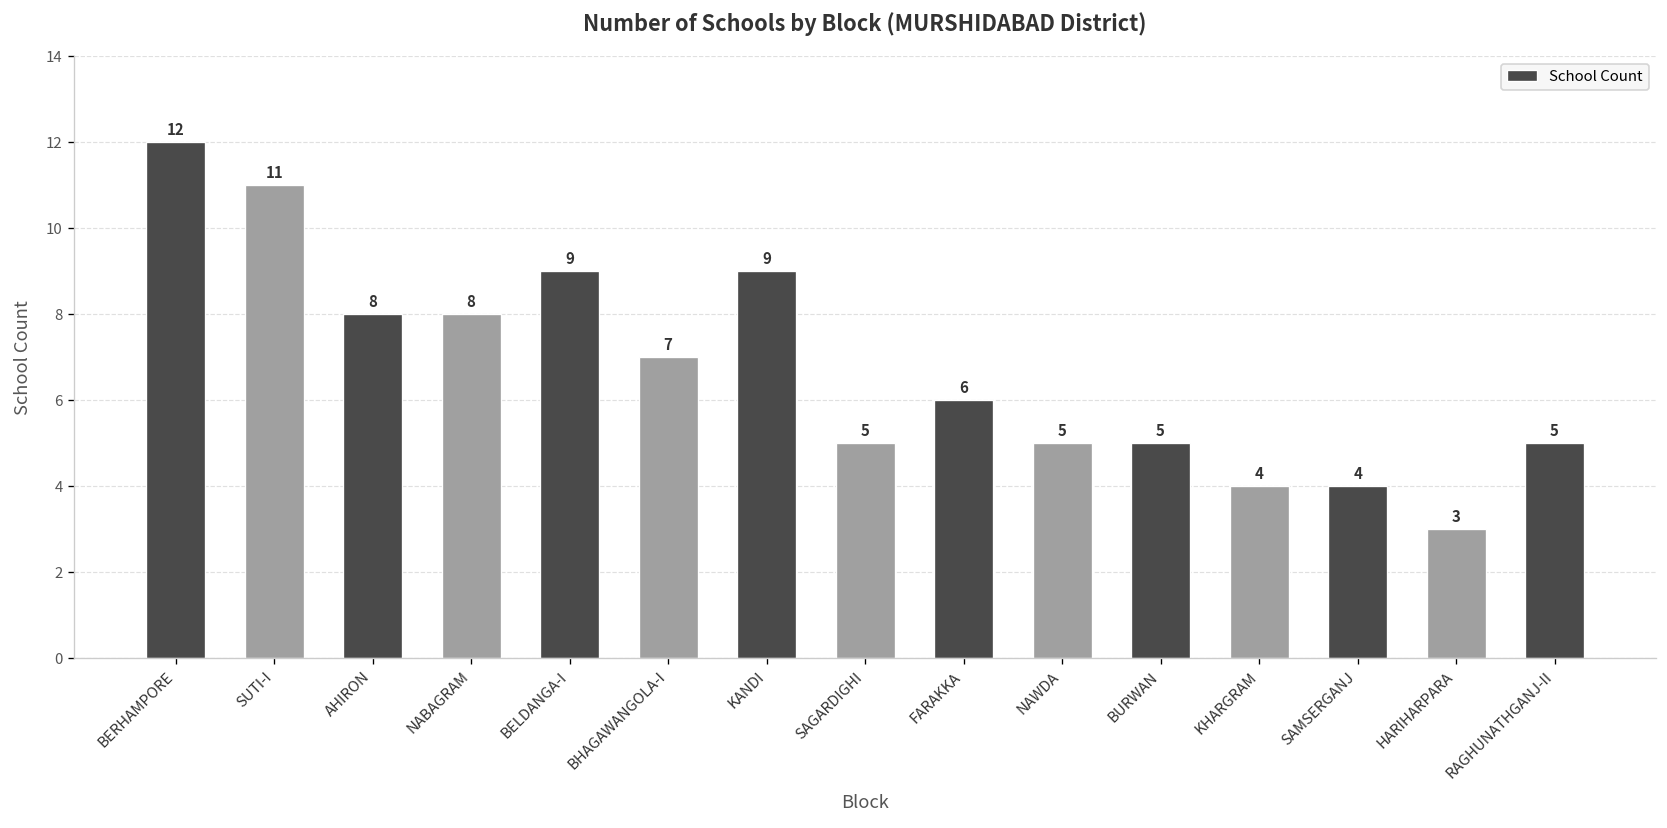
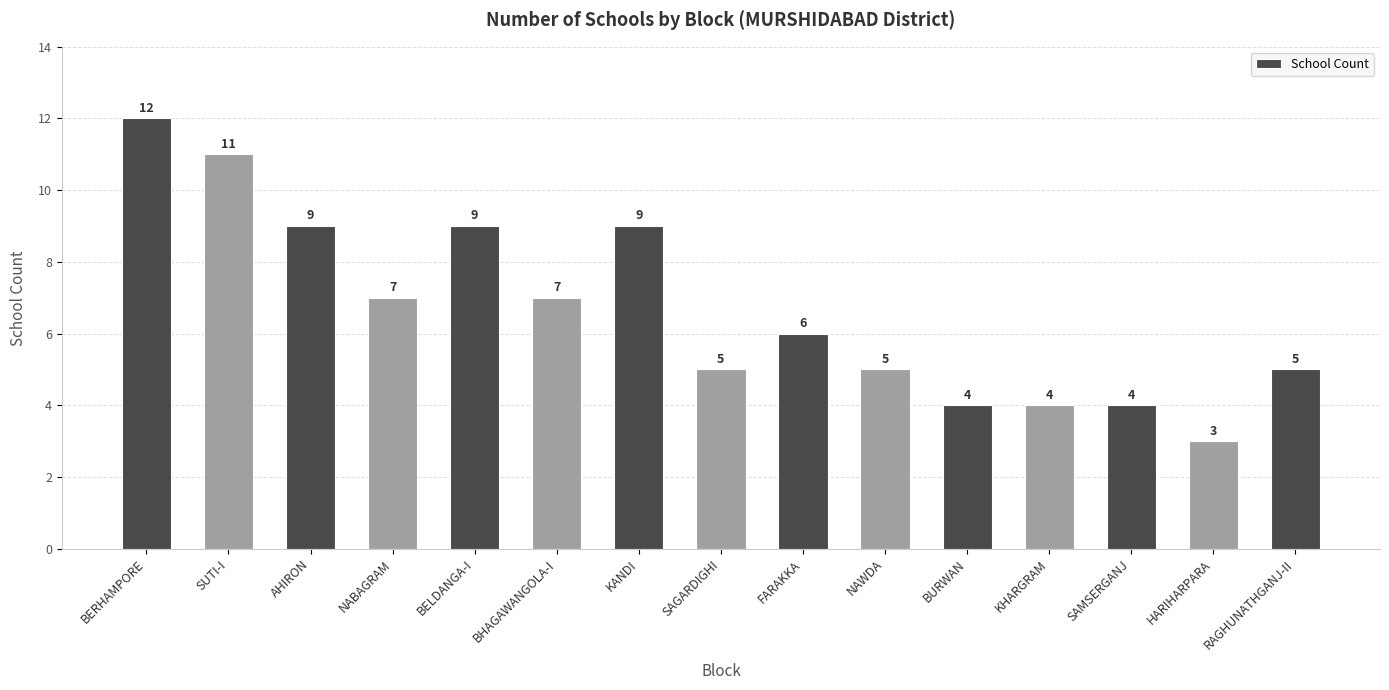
  {
    "BERHAMPORE": 12,
    "SUTI-I": 11,
-   "AHIRON": 8,
-   "NABAGRAM": 8,
+   "AHIRON": 9,
+   "NABAGRAM": 7,
    "BELDANGA-I": 9,
    "BHAGAWANGOLA-I": 7,
    "KANDI": 9,
    "SAGARDIGHI": 5,
    "FARAKKA": 6,
    "NAWDA": 5,
-   "BURWAN": 5,
+   "BURWAN": 4,
    "KHARGRAM": 4,
    "SAMSERGANJ": 4,
    "HARIHARPARA": 3,
    "RAGHUNATHGANJ-II": 5
  }
